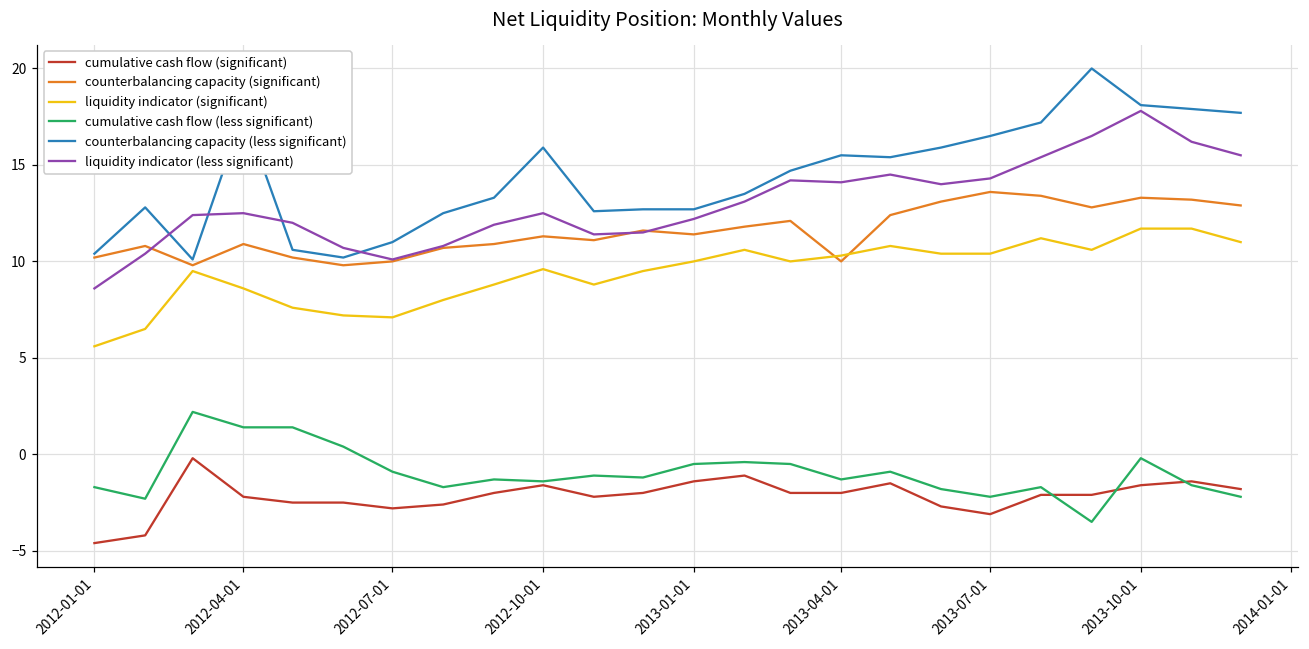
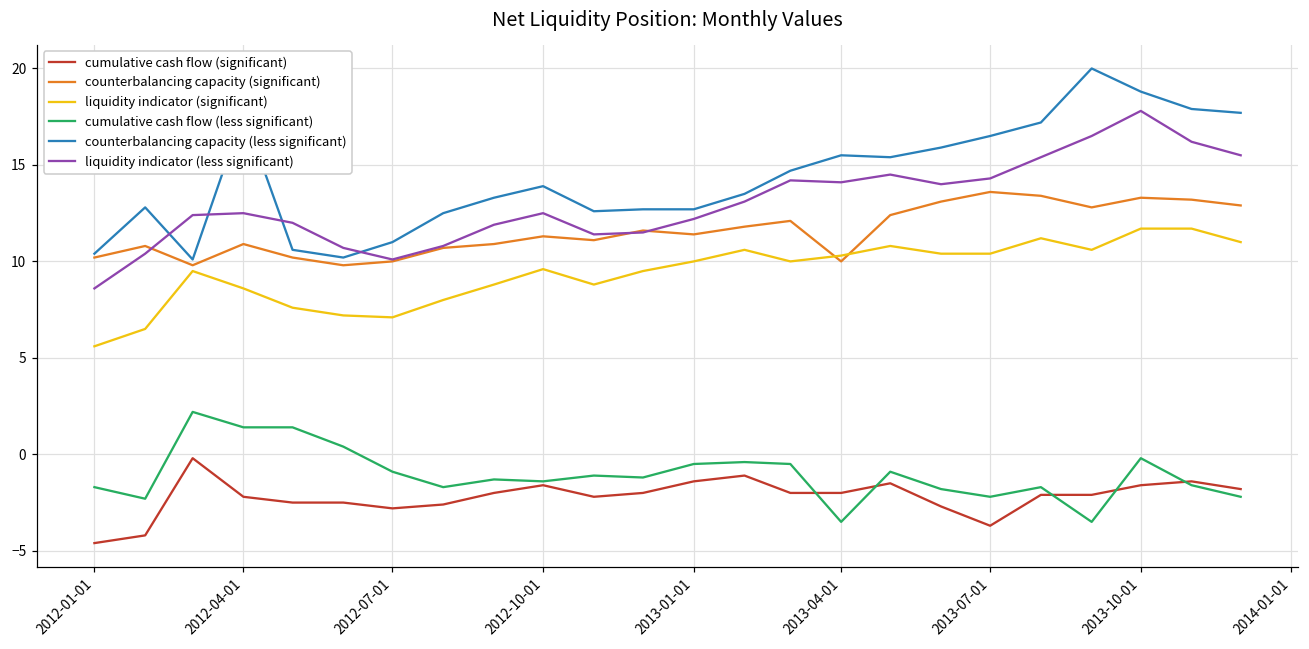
  {
    "cumulative cash flow (significant)": {
      "2012-01-01": -4.6,
      "2012-04-01": -2.2,
      "2012-07-01": -2.8,
      "2012-10-01": -1.6,
      "2013-01-01": -1.4,
      "2013-04-01": -2.0,
-     "2013-07-01": -3.1,
+     "2013-07-01": -3.7,
      "2013-10-01": -1.6
    },
    "counterbalancing capacity (significant)": {
      "2012-01-01": 10.2,
      "2012-04-01": 10.9,
      "2012-10-01": 11.3,
      "2013-01-01": 11.4,
      "2013-04-01": 10.0,
      "2013-07-01": 13.6,
      "2013-10-01": 13.3
    },
    "liquidity indicator (significant)": {
      "2012-01-01": 5.6,
      "2012-04-01": 8.6,
      "2012-07-01": 7.1,
      "2012-10-01": 9.6,
      "2013-01-01": 10.0,
      "2013-04-01": 10.3,
      "2013-07-01": 10.4,
      "2013-10-01": 11.7
    },
    "cumulative cash flow (less significant)": {
      "2012-01-01": -1.7,
      "2012-04-01": 1.4,
      "2012-07-01": -0.9,
      "2012-10-01": -1.4,
      "2013-01-01": -0.5,
-     "2013-04-01": -1.3,
+     "2013-04-01": -3.5,
      "2013-07-01": -2.2,
      "2013-10-01": -0.2
    },
    "counterbalancing capacity (less significant)": {
      "2012-01-01": 10.4,
      "2012-07-01": 11.0,
-     "2012-10-01": 15.9,
+     "2012-10-01": 13.9,
      "2013-01-01": 12.7,
      "2013-04-01": 15.5,
      "2013-07-01": 16.5,
-     "2013-10-01": 18.1
+     "2013-10-01": 18.8
    },
    "liquidity indicator (less significant)": {
      "2012-01-01": 8.6,
      "2012-04-01": 12.5,
      "2012-10-01": 12.5,
      "2013-01-01": 12.2,
      "2013-04-01": 14.1,
      "2013-07-01": 14.3,
      "2013-10-01": 17.8
    }
  }
